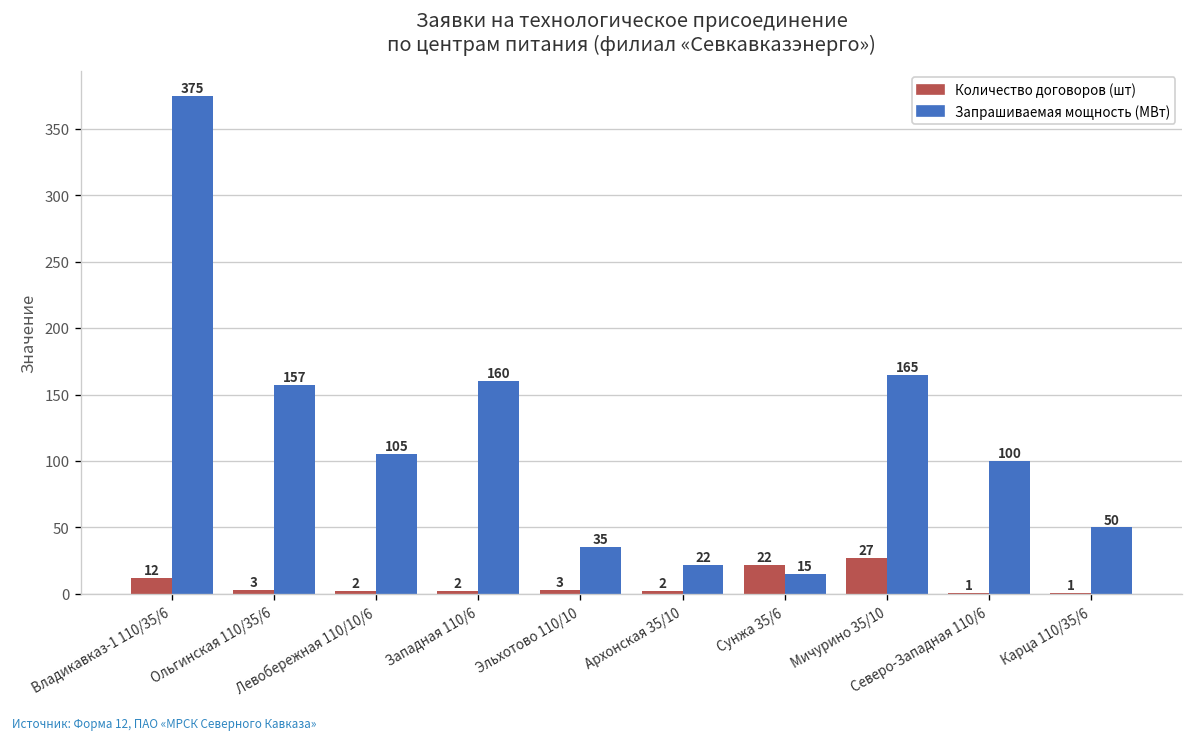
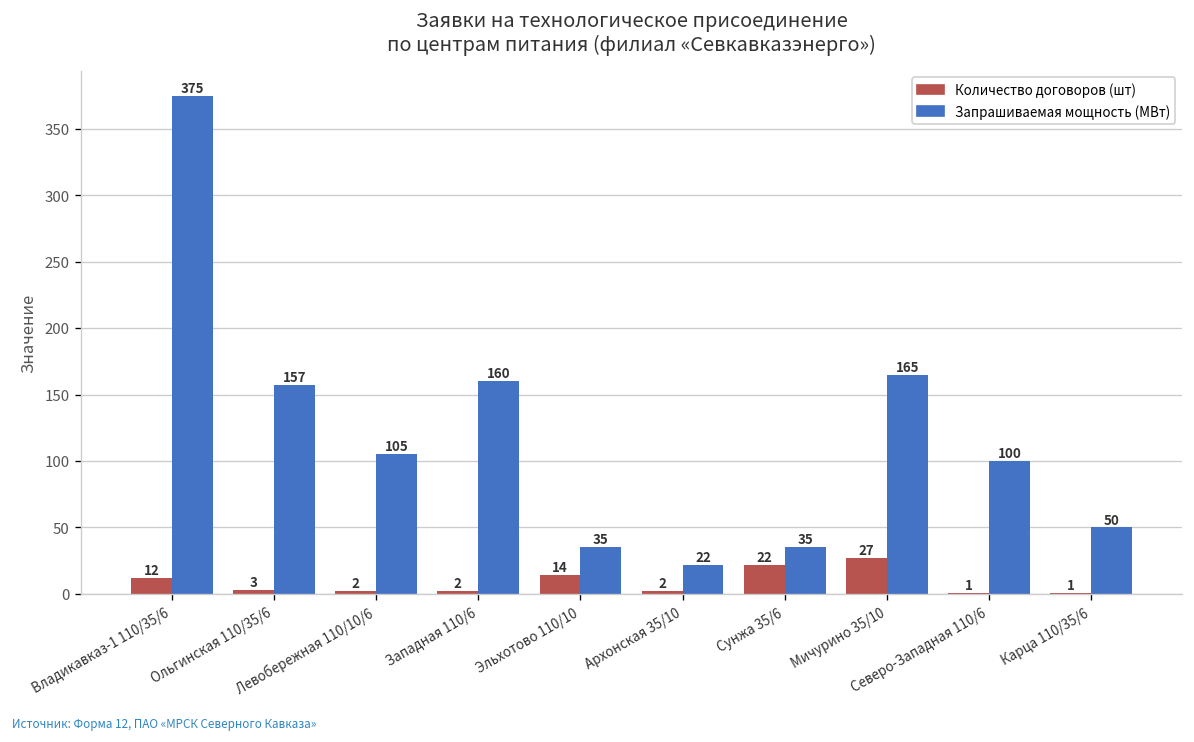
  {
    "Количество договоров (шт)": {
      "Владикавказ-1 110/35/6": 12,
      "Ольгинская 110/35/6": 3,
      "Левобережная 110/10/6": 2,
      "Западная 110/6": 2,
-     "Эльхотово 110/10": 3,
+     "Эльхотово 110/10": 14,
      "Архонская 35/10": 2,
      "Сунжа 35/6": 22,
      "Мичурино 35/10": 27,
      "Северо-Западная 110/6": 1,
      "Карца 110/35/6": 1
    },
    "Запрашиваемая мощность (МВт)": {
      "Владикавказ-1 110/35/6": 375,
      "Ольгинская 110/35/6": 157,
      "Левобережная 110/10/6": 105,
      "Западная 110/6": 160,
      "Эльхотово 110/10": 35,
      "Архонская 35/10": 22,
-     "Сунжа 35/6": 15,
+     "Сунжа 35/6": 35,
      "Мичурино 35/10": 165,
      "Северо-Западная 110/6": 100,
      "Карца 110/35/6": 50
    }
  }
